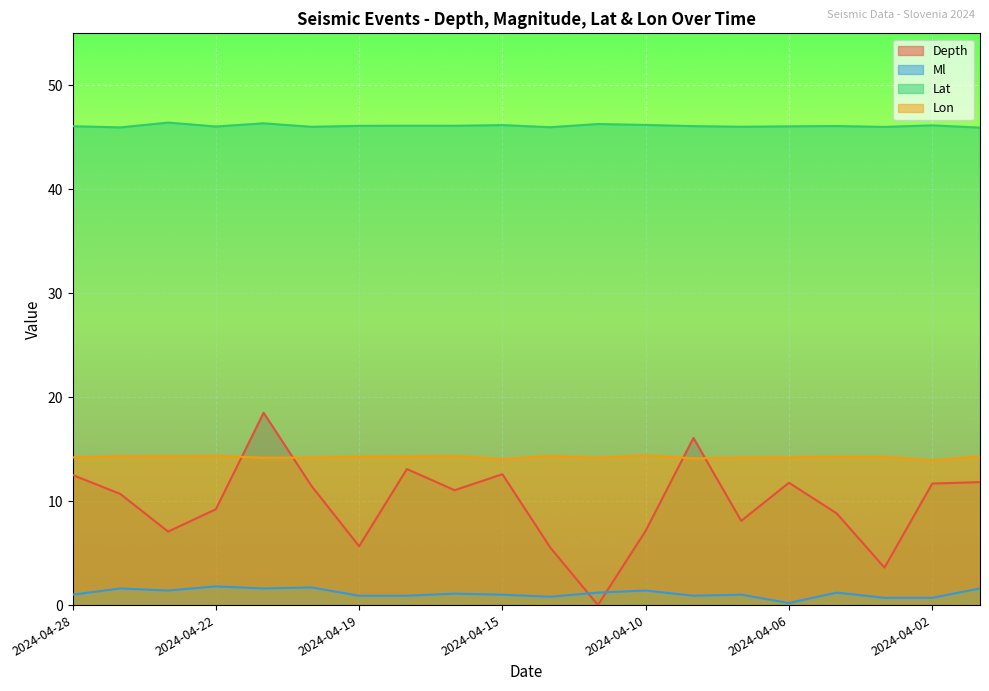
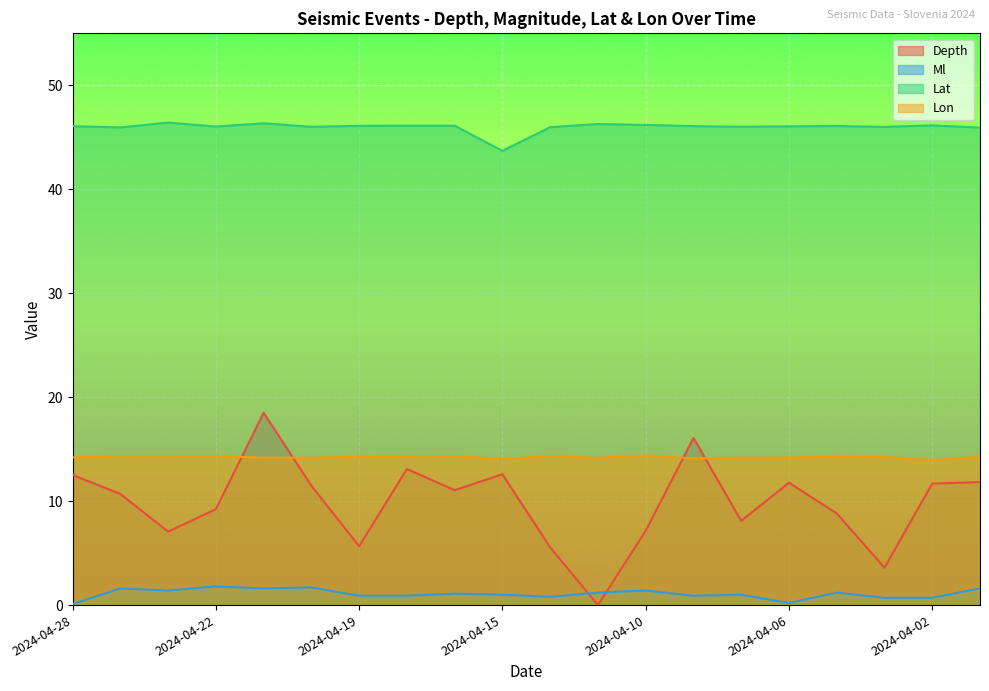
  {
    "Depth": {
      "2024-04-28": 12.5,
      "2024-04-15": 12.6,
      "2024-04-10": 7.2,
      "2024-04-06": 11.8
    },
    "Ml": {
-     "2024-04-28": 1.0,
+     "2024-04-28": 0.1,
      "2024-04-15": 1.0,
      "2024-04-10": 1.4,
      "2024-04-06": 0.2
    },
    "Lat": {
      "2024-04-28": 46.1,
-     "2024-04-15": 46.2,
+     "2024-04-15": 43.7,
      "2024-04-10": 46.2,
      "2024-04-06": 46.1
    },
    "Lon": {
      "2024-04-28": 14.2,
      "2024-04-15": 14.0,
      "2024-04-10": 14.4,
      "2024-04-06": 14.2
    }
  }
